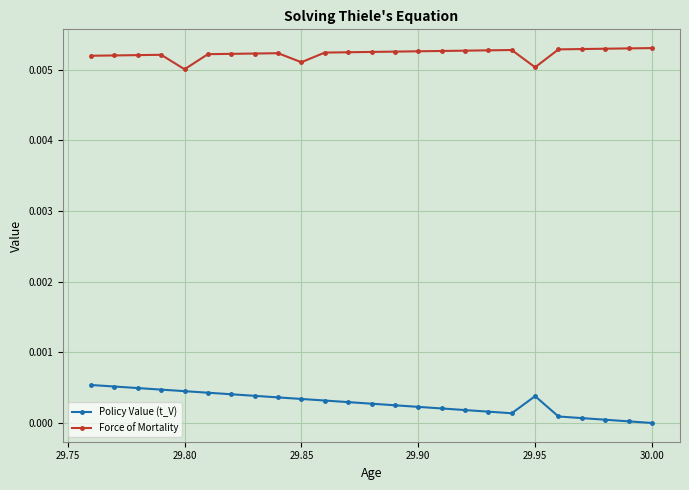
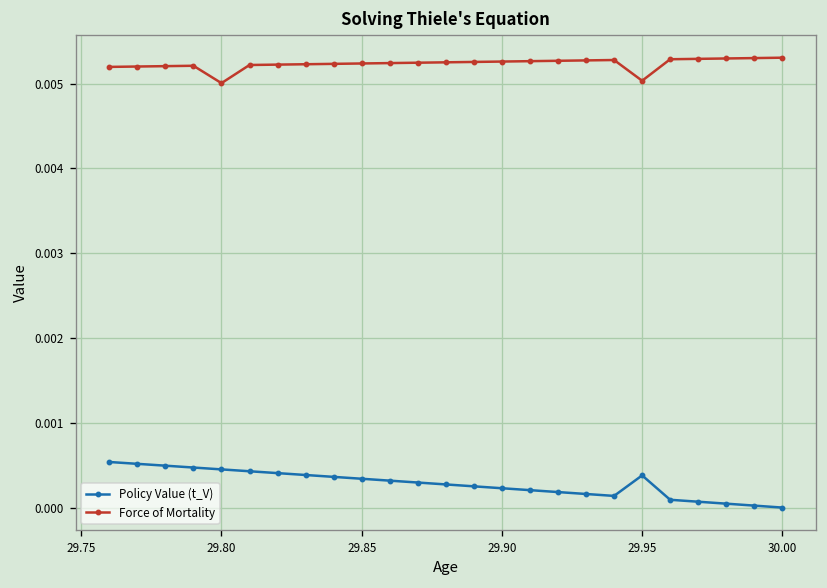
  {
    "Policy Value (t_V)": {
      "29.80": 0.0005,
      "29.85": 0.0003,
      "29.90": 0.0002,
      "29.95": 0.0004,
      "30.00": 0.0000
    },
    "Force of Mortality": {
      "29.80": 0.0050,
-     "29.85": 0.0051,
+     "29.85": 0.0052,
      "29.90": 0.0053,
      "29.95": 0.0050,
      "30.00": 0.0053
    }
  }
